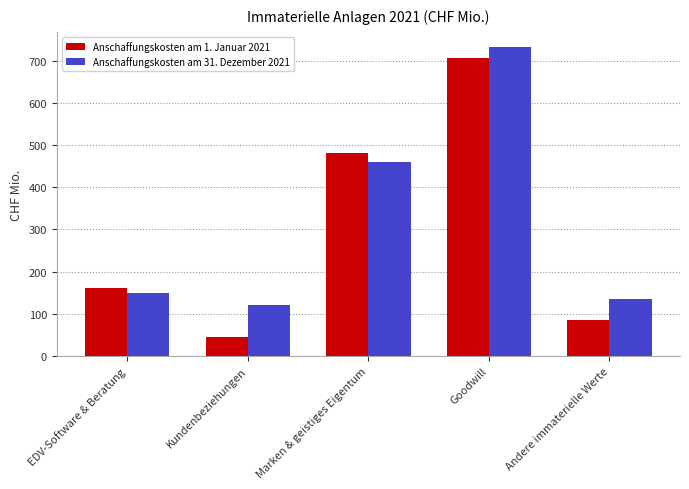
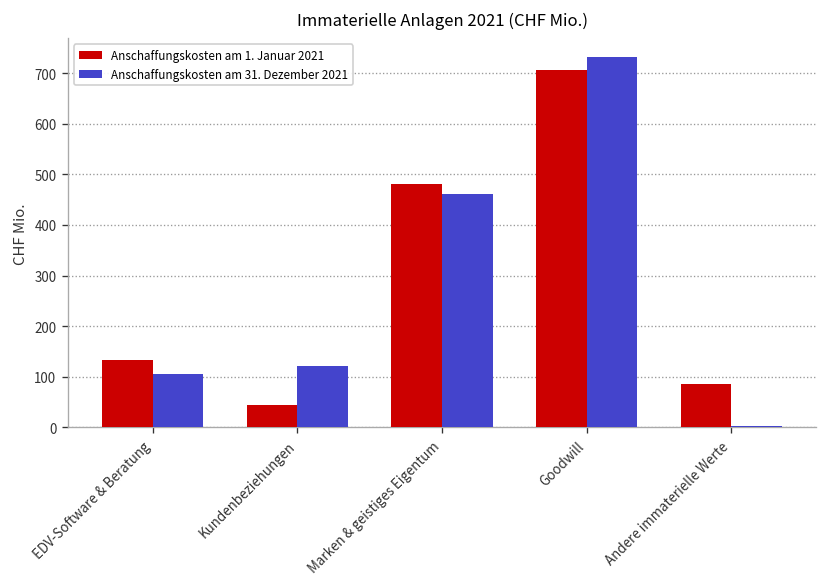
  {
    "Anschaffungskosten am 1. Januar 2021": {
-     "EDV-Software & Beratung": 160,
+     "EDV-Software & Beratung": 130,
      "Kundenbeziehungen": 40,
      "Marken & geistiges Eigentum": 480,
      "Goodwill": 710,
      "Andere immaterielle Werte": 90
    },
    "Anschaffungskosten am 31. Dezember 2021": {
-     "EDV-Software & Beratung": 150,
+     "EDV-Software & Beratung": 110,
      "Kundenbeziehungen": 120,
      "Marken & geistiges Eigentum": 460,
      "Goodwill": 730,
-     "Andere immaterielle Werte": 140
+     "Andere immaterielle Werte": 0
    }
  }
